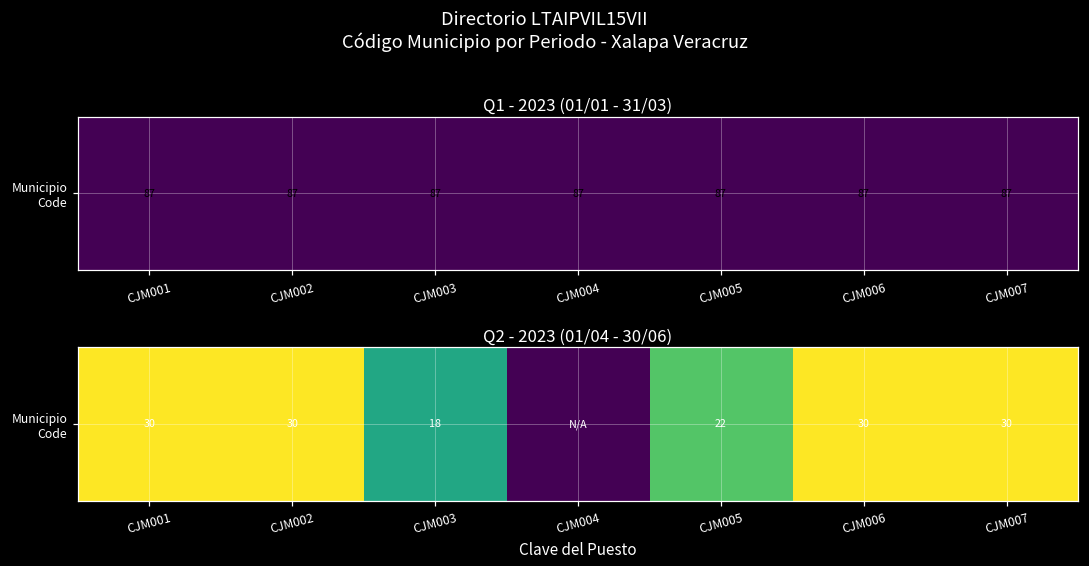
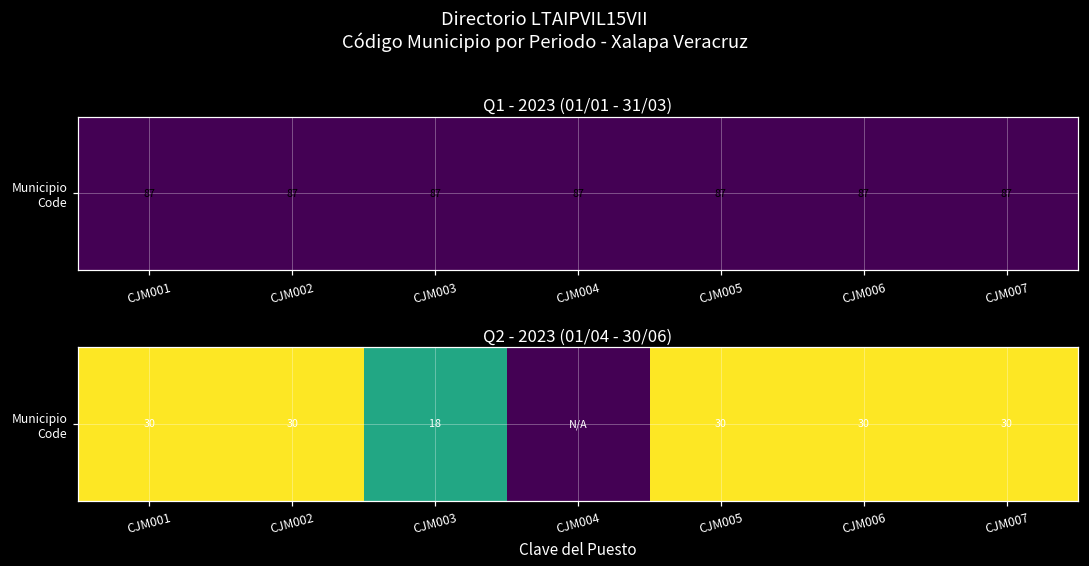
  {
    "Q1 - 2023 (01/01 - 31/03)": {
      "Municipio Code": {
        "CJM001": 87,
        "CJM002": 87,
        "CJM003": 87,
        "CJM004": 87,
        "CJM005": 87,
        "CJM006": 87,
        "CJM007": 87
      }
    },
    "Q2 - 2023 (01/04 - 30/06)": {
      "Municipio Code": {
        "CJM001": 30,
        "CJM002": 30,
        "CJM003": 18,
-       "CJM005": 22,
+       "CJM005": 30,
        "CJM006": 30,
        "CJM007": 30
      }
    }
  }
